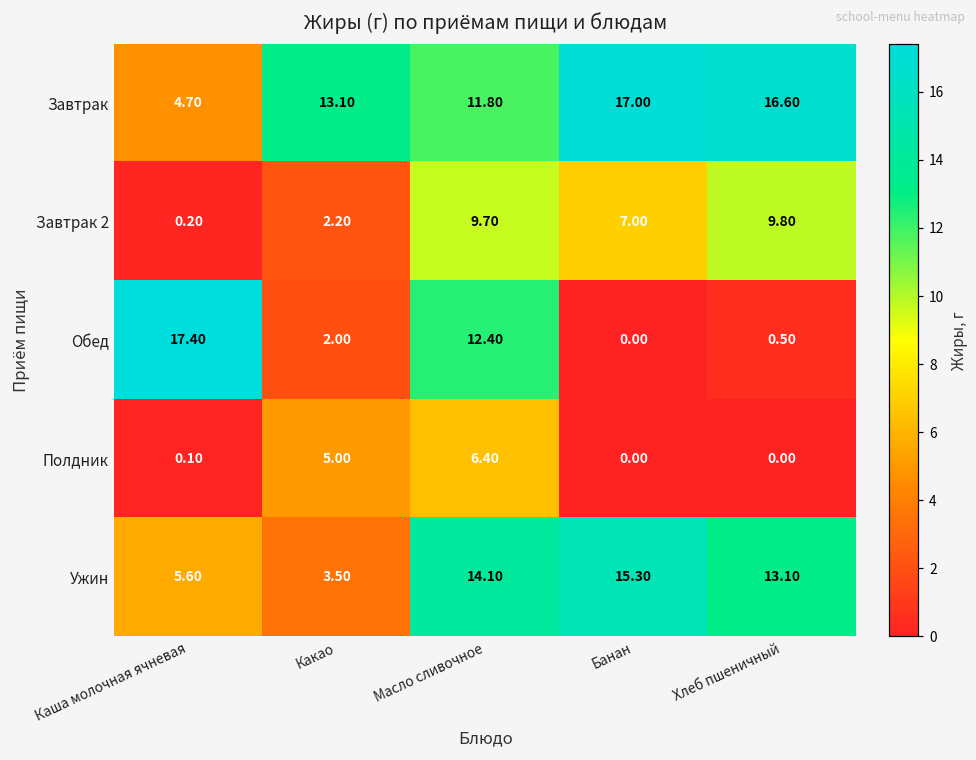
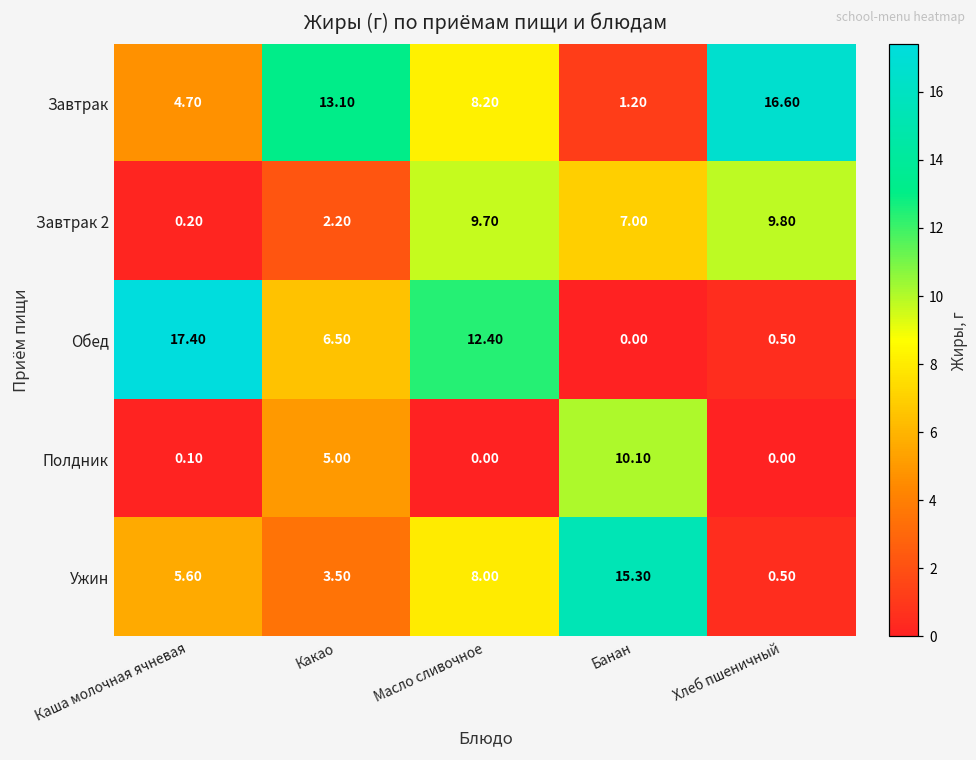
  {
    "Завтрак": {
      "Каша молочная ячневая": 4.70,
      "Какао": 13.10,
-     "Масло сливочное": 11.80,
-     "Банан": 17.00,
+     "Масло сливочное": 8.20,
+     "Банан": 1.20,
      "Хлеб пшеничный": 16.60
    },
    "Завтрак 2": {
      "Каша молочная ячневая": 0.20,
      "Какао": 2.20,
      "Масло сливочное": 9.70,
      "Банан": 7.00,
      "Хлеб пшеничный": 9.80
    },
    "Обед": {
      "Каша молочная ячневая": 17.40,
-     "Какао": 2.00,
+     "Какао": 6.50,
      "Масло сливочное": 12.40,
      "Банан": 0.00,
      "Хлеб пшеничный": 0.50
    },
    "Полдник": {
      "Каша молочная ячневая": 0.10,
      "Какао": 5.00,
-     "Масло сливочное": 6.40,
-     "Банан": 0.00,
+     "Масло сливочное": 0.00,
+     "Банан": 10.10,
      "Хлеб пшеничный": 0.00
    },
    "Ужин": {
      "Каша молочная ячневая": 5.60,
      "Какао": 3.50,
-     "Масло сливочное": 14.10,
+     "Масло сливочное": 8.00,
      "Банан": 15.30,
-     "Хлеб пшеничный": 13.10
+     "Хлеб пшеничный": 0.50
    }
  }
